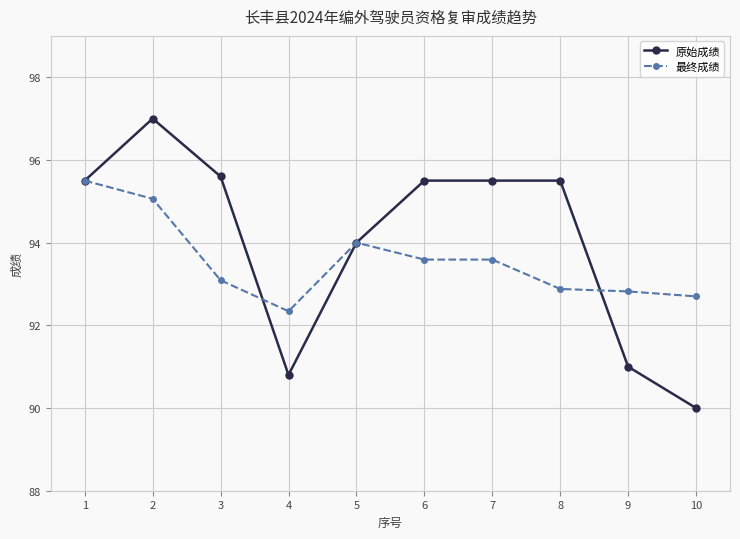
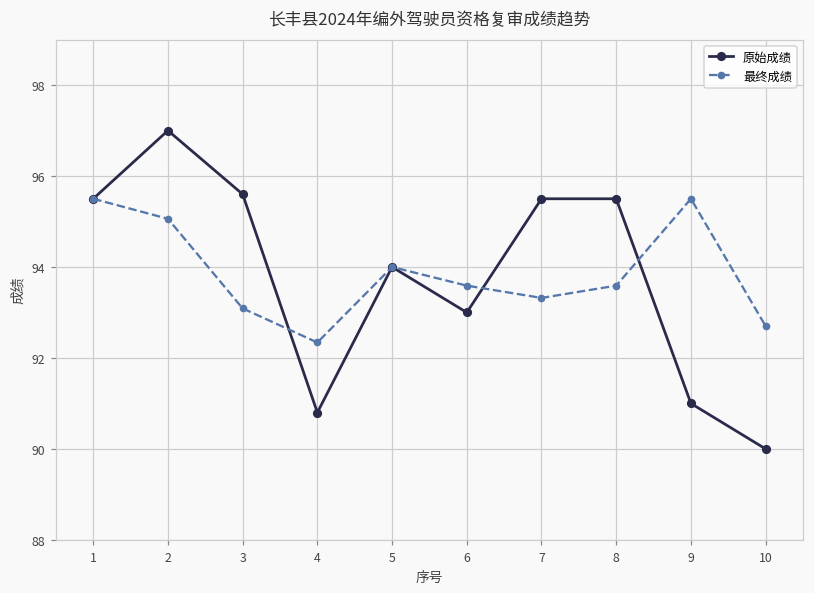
  {
    "原始成绩": {
      "2": 97.0,
      "3": 95.6,
      "4": 90.8,
-     "6": 95.5,
+     "6": 93.0,
      "7": 95.5,
      "8": 95.5,
      "9": 91.0,
      "10": 90.0
    },
    "最终成绩": {
      "2": 95.1,
      "3": 93.1,
      "4": 92.3,
      "6": 93.6,
-     "7": 93.6,
-     "8": 92.9,
-     "9": 92.8,
+     "7": 93.3,
+     "8": 93.6,
+     "9": 95.5,
      "10": 92.7
    }
  }
